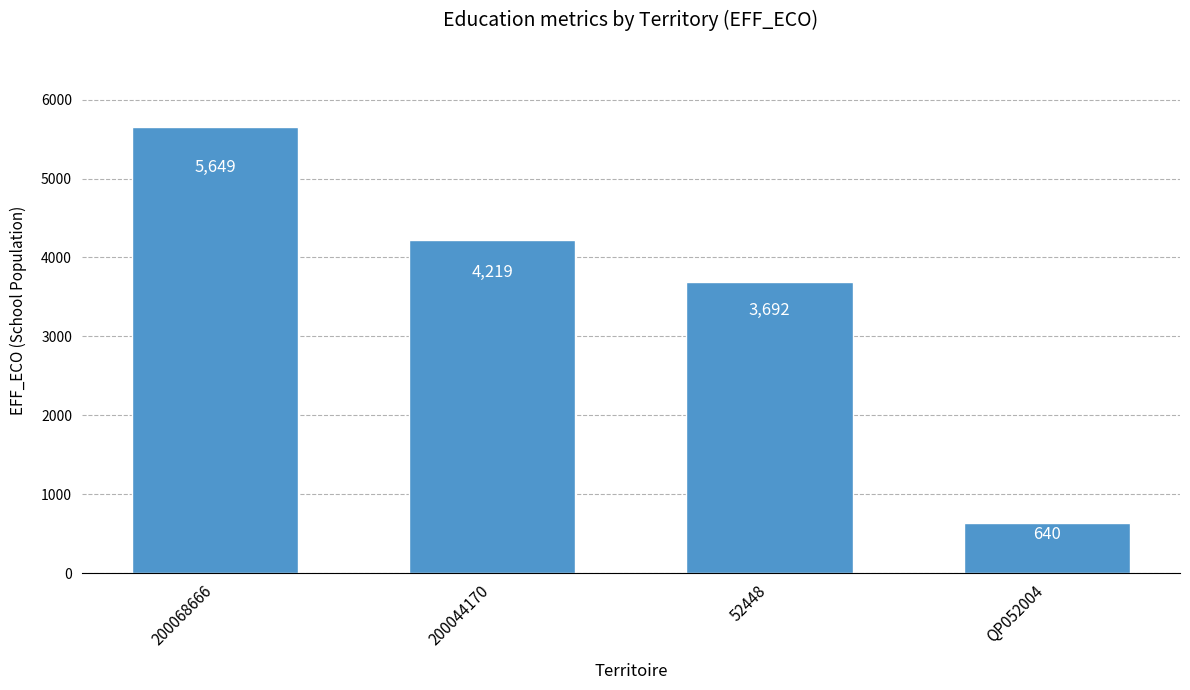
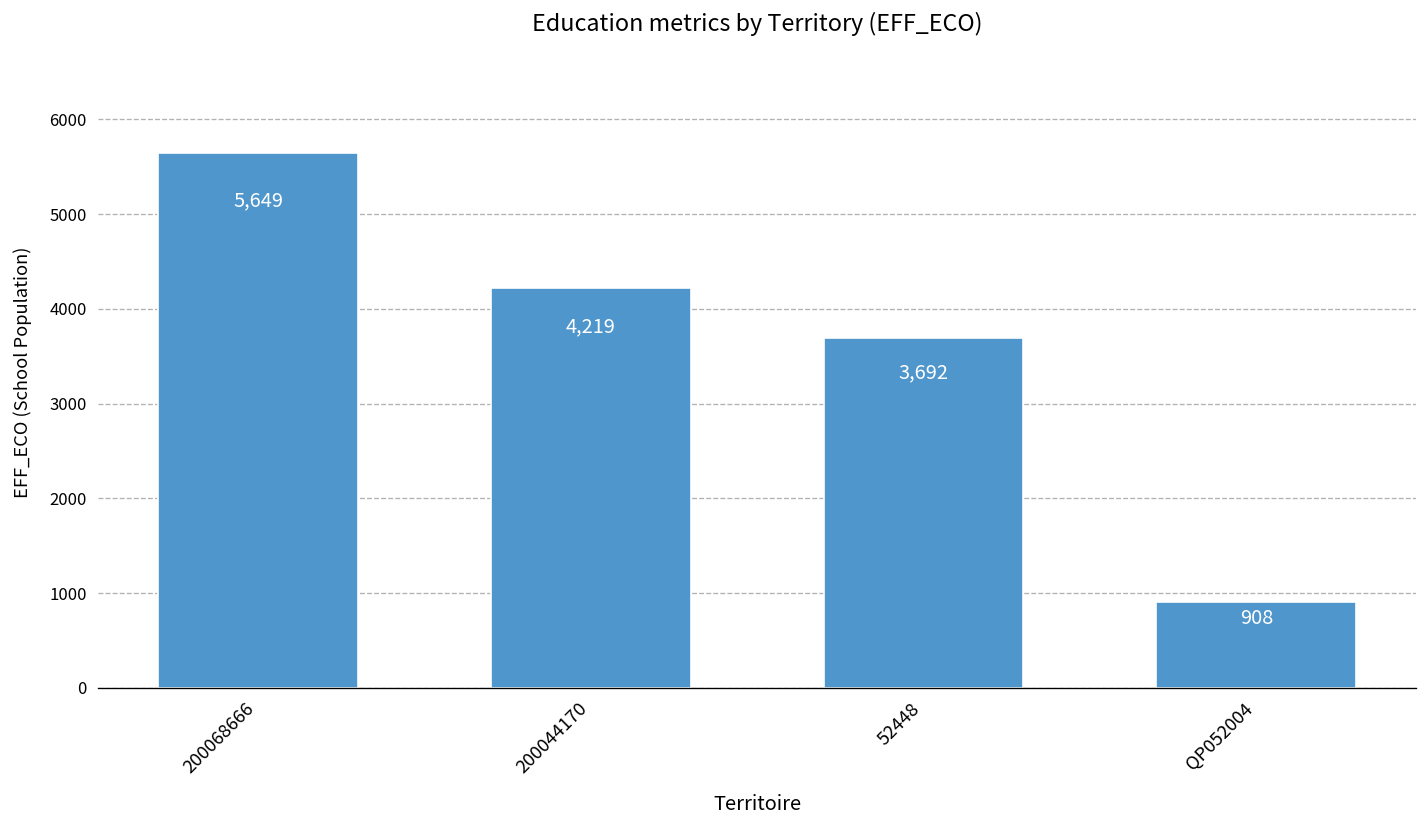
  {
    "200068666": "5,649",
    "200044170": "4,219",
    "52448": "3,692",
-   "QP052004": "640"
+   "QP052004": "908"
  }
